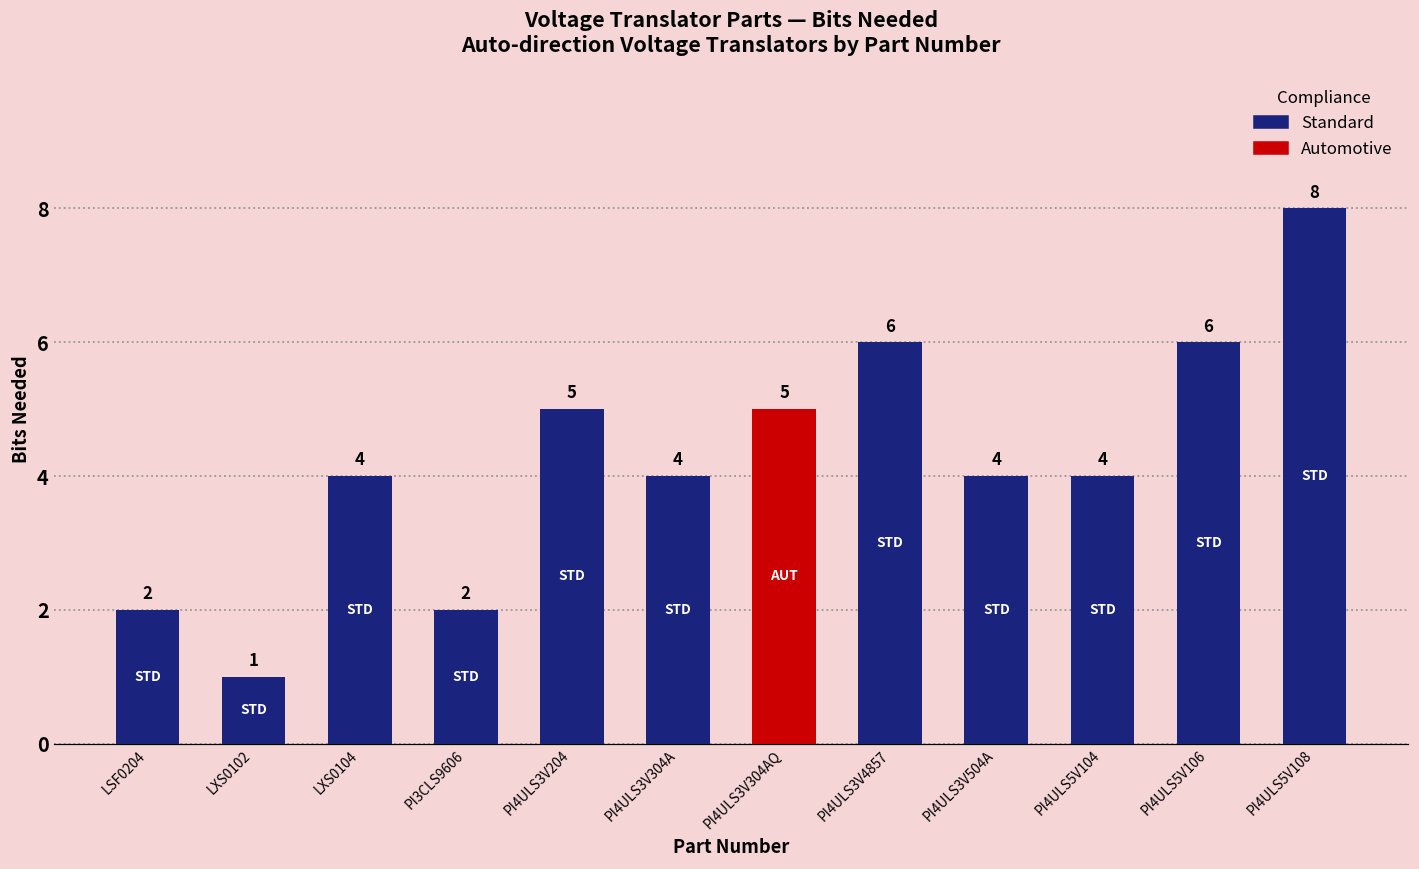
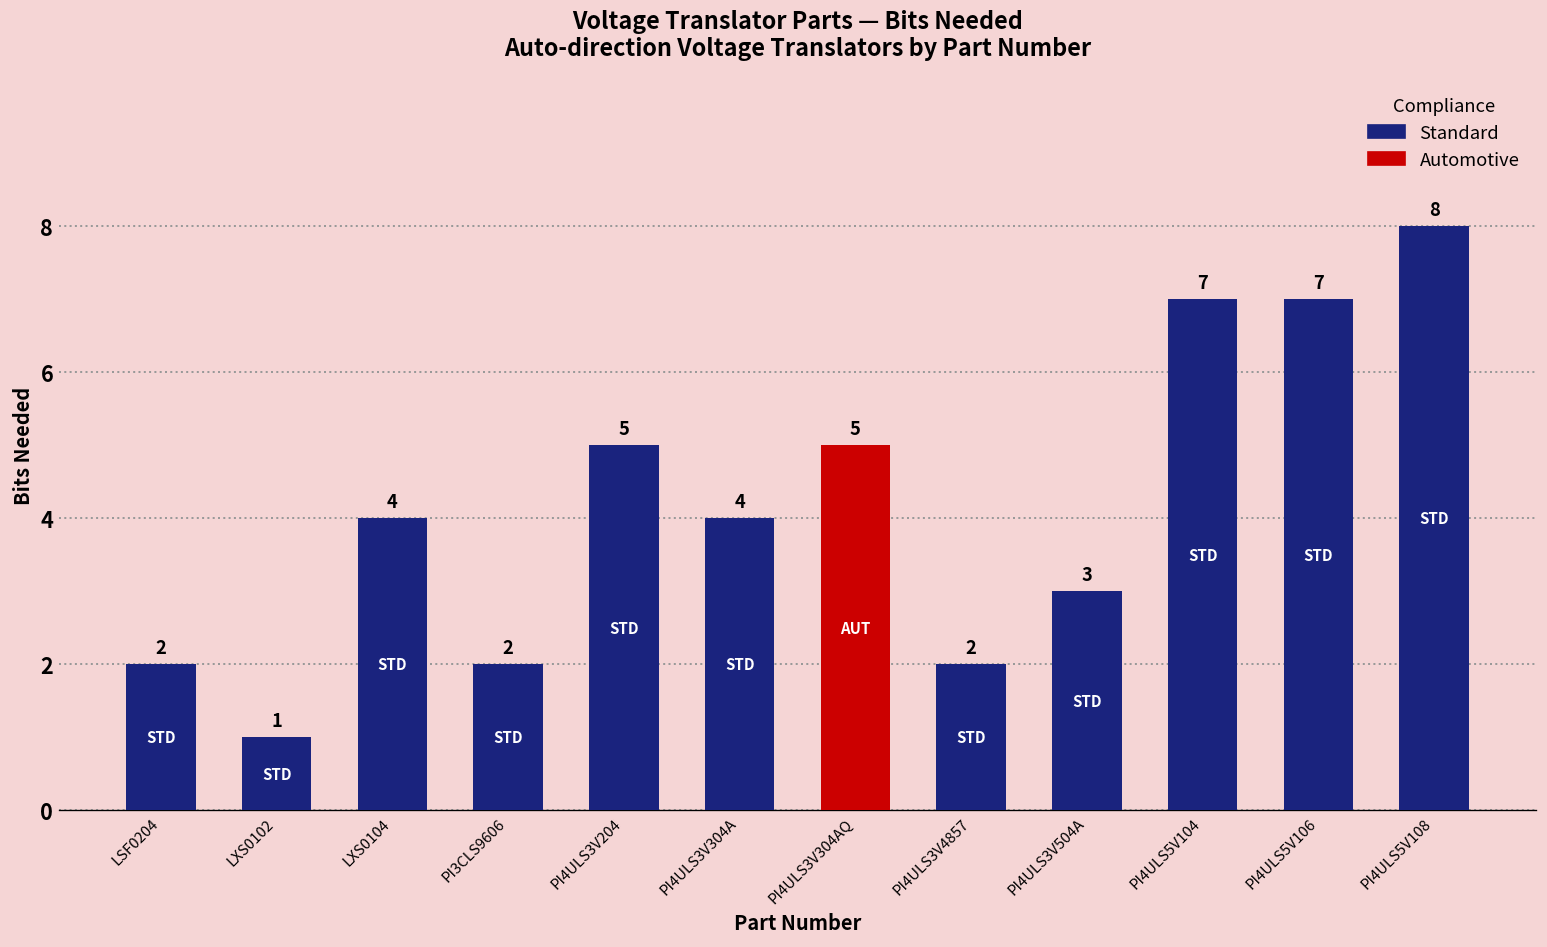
  {
    "LSF0204": 2,
    "LXS0102": 1,
    "LXS0104": 4,
    "PI3CLS9606": 2,
    "PI4ULS3V204": 5,
    "PI4ULS3V304A": 4,
    "PI4ULS3V304AQ": 5,
-   "PI4ULS3V4857": 6,
-   "PI4ULS3V504A": 4,
-   "PI4ULS5V104": 4,
-   "PI4ULS5V106": 6,
+   "PI4ULS3V4857": 2,
+   "PI4ULS3V504A": 3,
+   "PI4ULS5V104": 7,
+   "PI4ULS5V106": 7,
    "PI4ULS5V108": 8
  }
